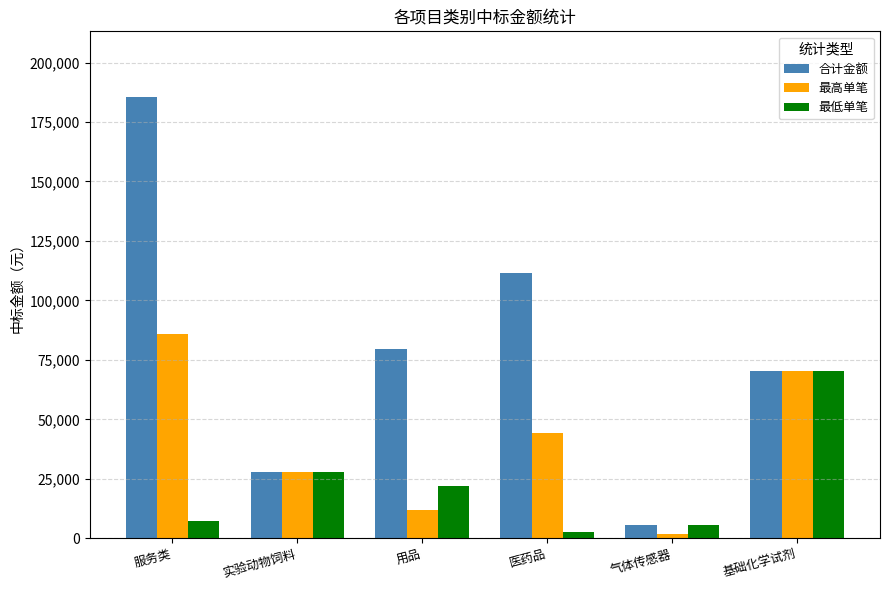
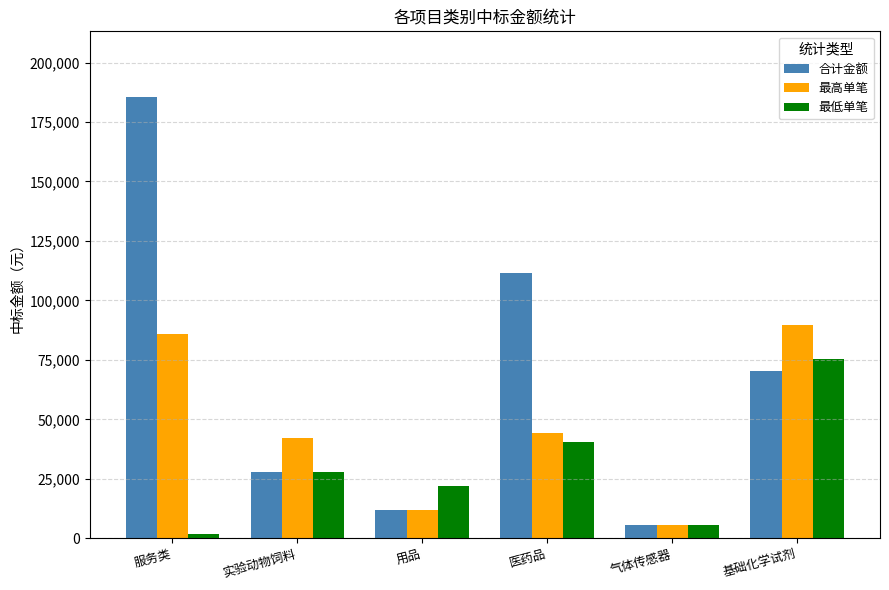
  {
    "合计金额": {
      "服务类": "185,000",
      "实验动物饲料": "28,000",
-     "用品": "80,000",
+     "用品": "12,000",
      "医药品": "111,000",
      "气体传感器": "6,000",
      "基础化学试剂": "70,000"
    },
    "最高单笔": {
      "服务类": "86,000",
-     "实验动物饲料": "28,000",
+     "实验动物饲料": "42,000",
      "用品": "12,000",
      "医药品": "44,000",
-     "气体传感器": "2,000",
-     "基础化学试剂": "70,000"
+     "气体传感器": "6,000",
+     "基础化学试剂": "90,000"
    },
    "最低单笔": {
-     "服务类": "7,000",
+     "服务类": "2,000",
      "实验动物饲料": "28,000",
      "用品": "22,000",
-     "医药品": "3,000",
+     "医药品": "40,000",
      "气体传感器": "6,000",
-     "基础化学试剂": "70,000"
+     "基础化学试剂": "75,000"
    }
  }
